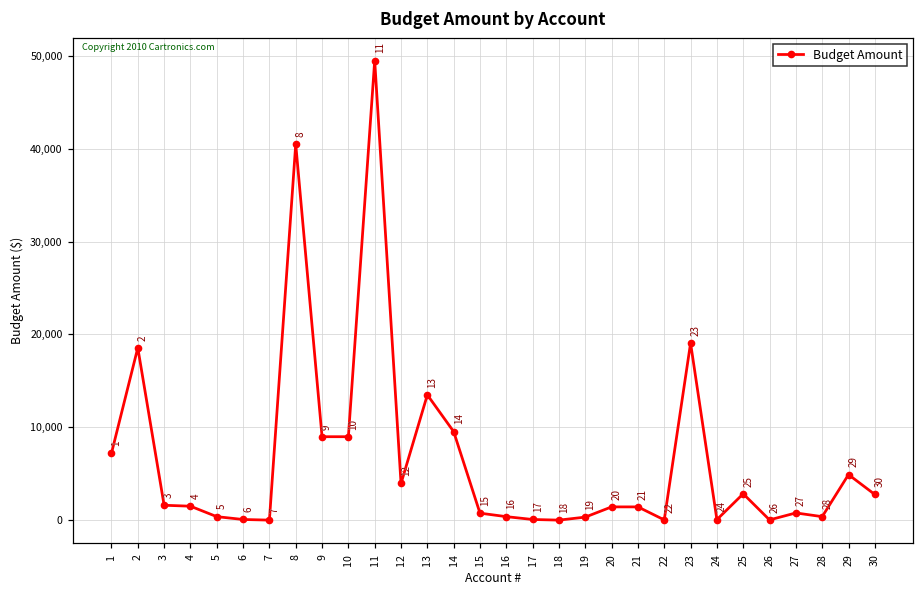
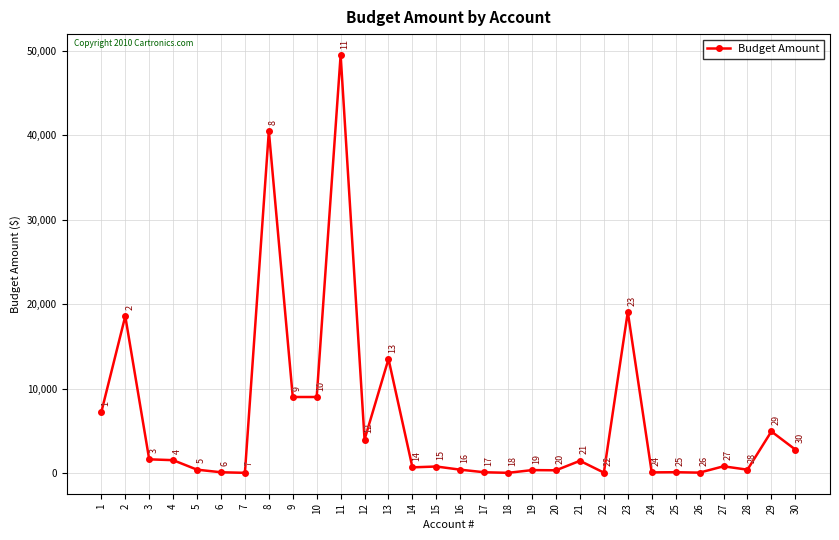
  {
-   "14": "10,000",
-   "20": "1,000",
-   "25": "3,000"
+   "14": "1,000",
+   "20": "0",
+   "25": "0"
  }
